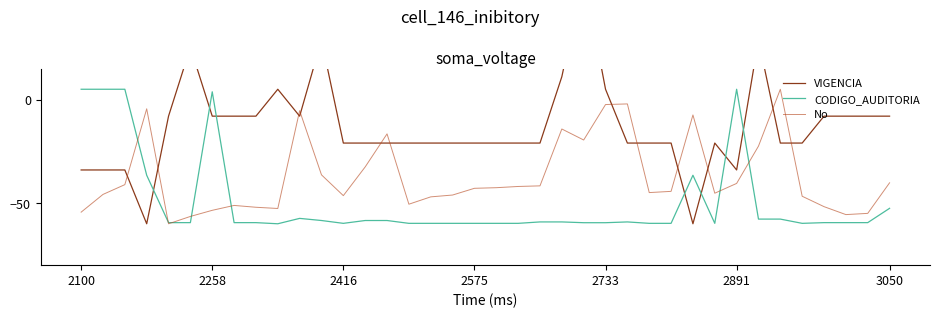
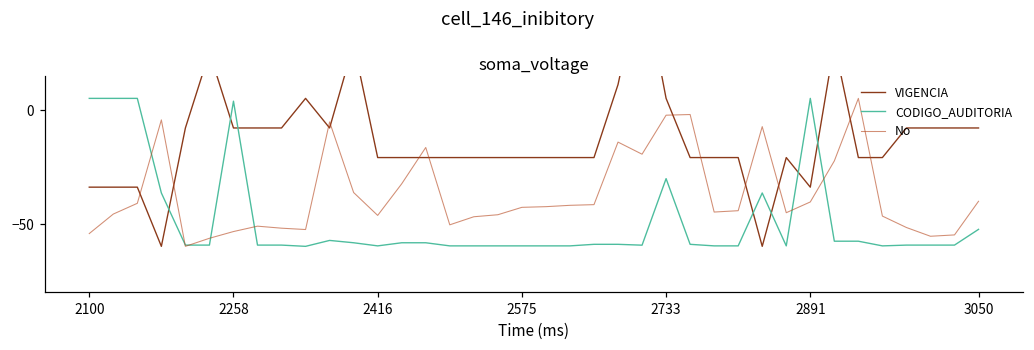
  {
    "CODIGO_AUDITORIA": {
      "2100": 5,
      "2258": 4,
      "2416": -60,
      "2575": -60,
-     "2733": -59,
+     "2733": -30,
      "2891": 5,
      "3050": -53
    }
  }
